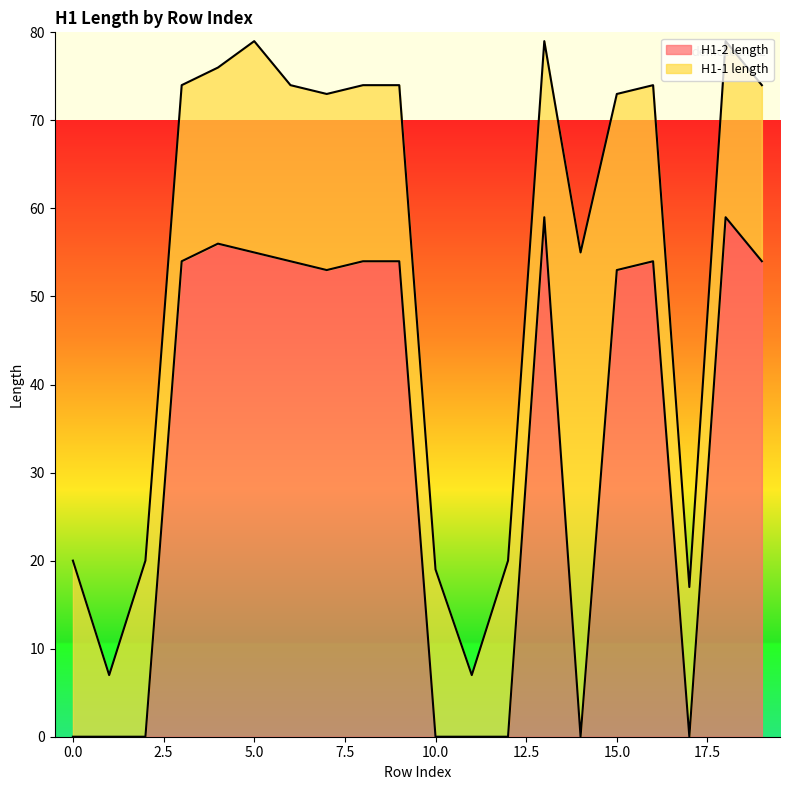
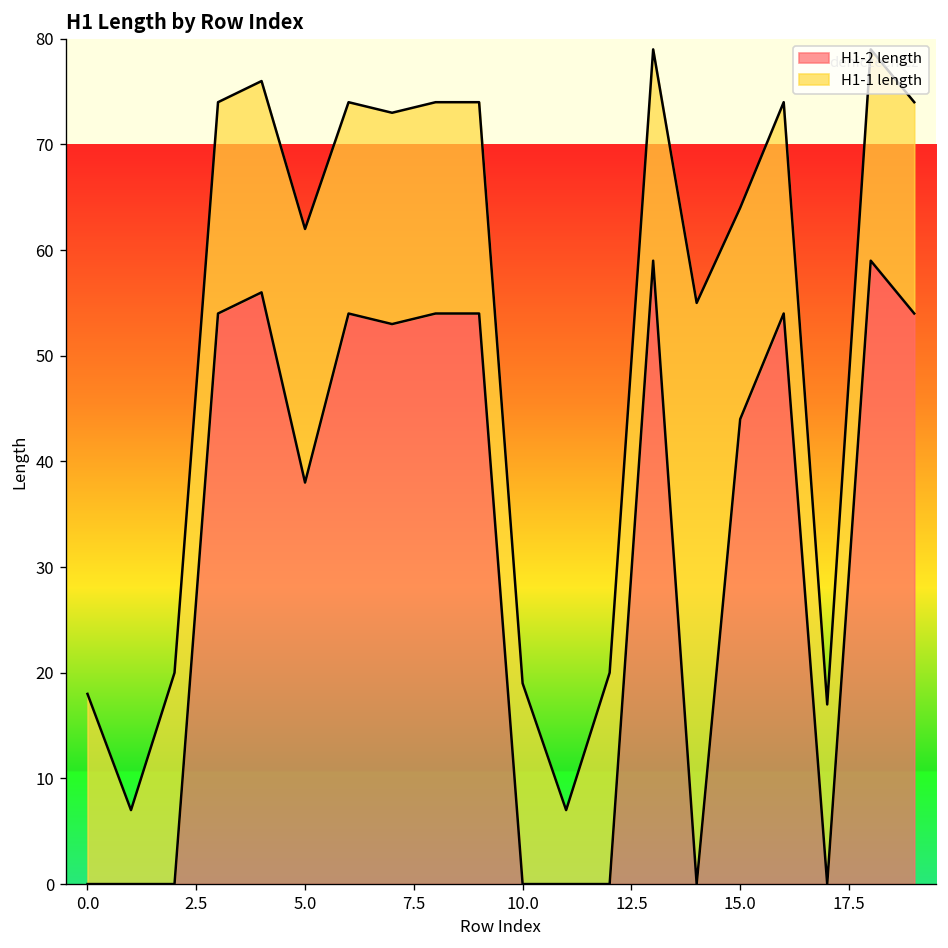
  {
    "H1-2 length": {
      "0.0": 0,
-     "5.0": 55,
+     "5.0": 38,
      "10.0": 0,
-     "15.0": 53
+     "15.0": 44
    },
    "H1-1 length": {
-     "0.0": 20,
+     "0.0": 18,
      "5.0": 24,
      "10.0": 19,
      "15.0": 20
    }
  }
